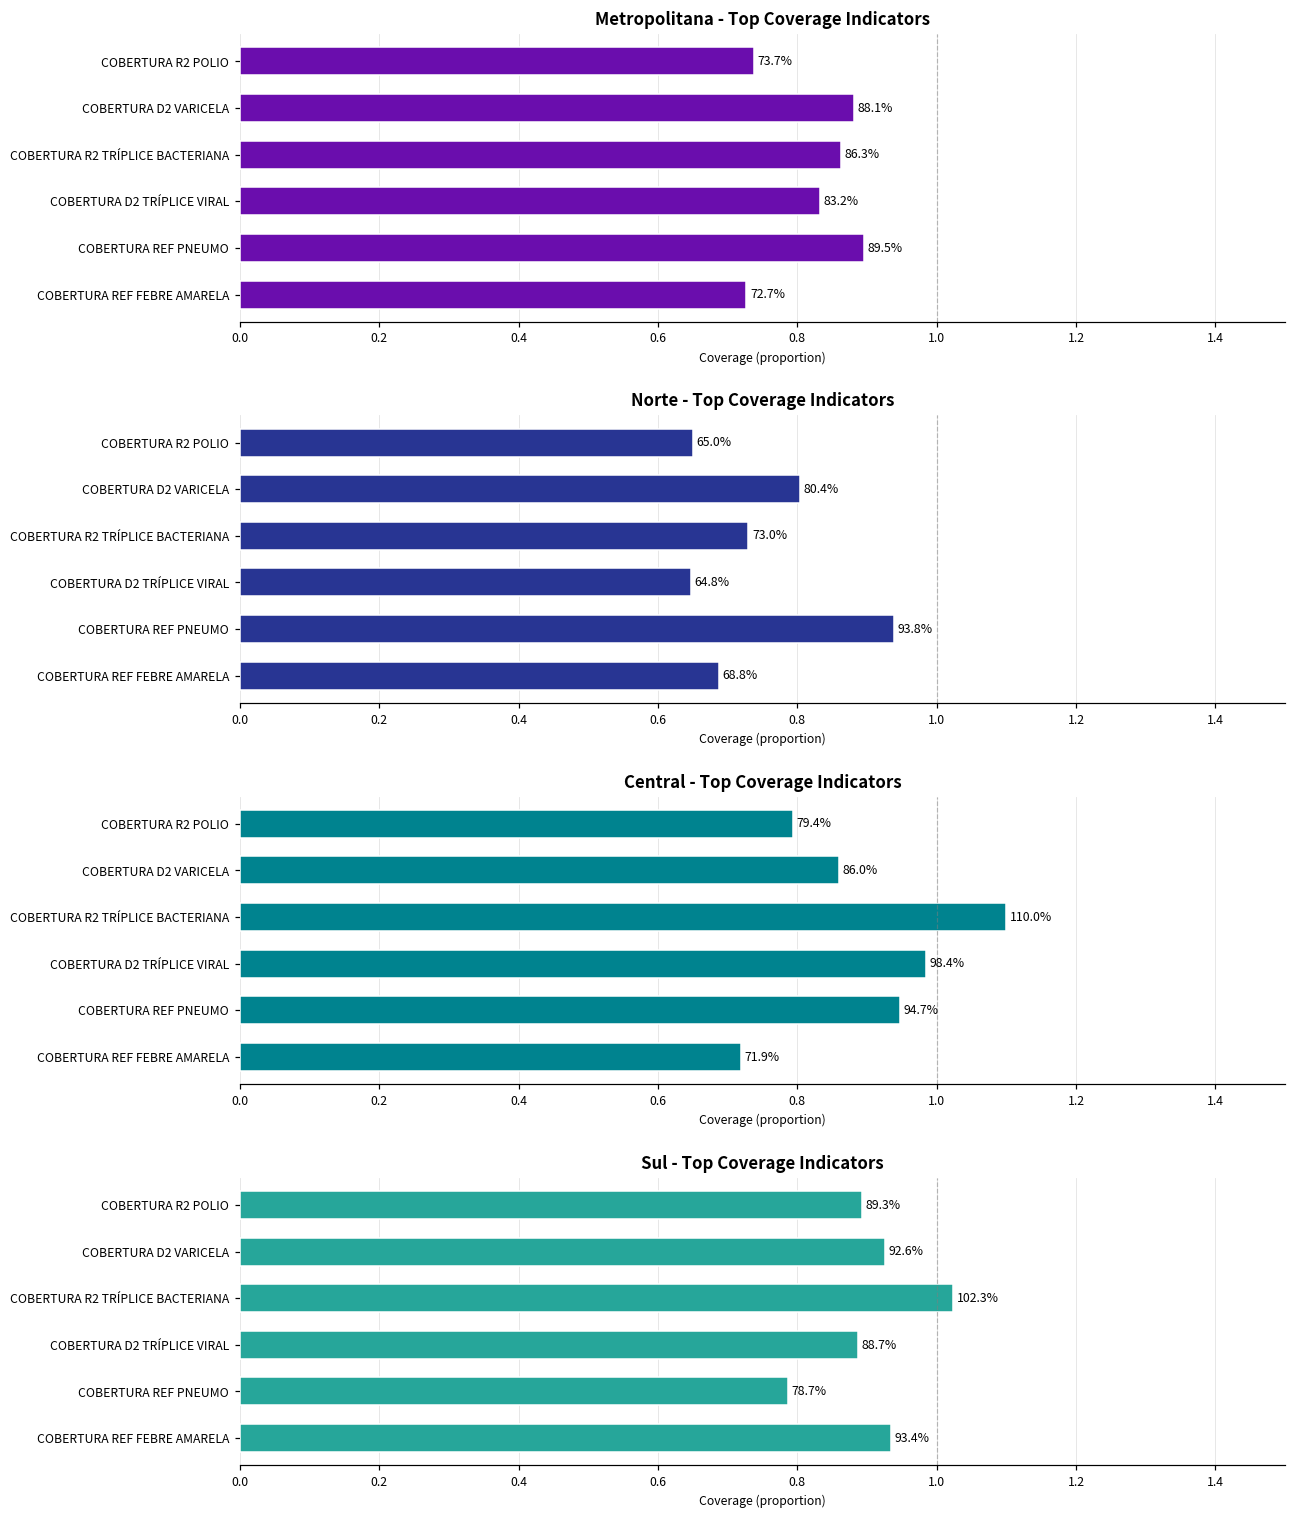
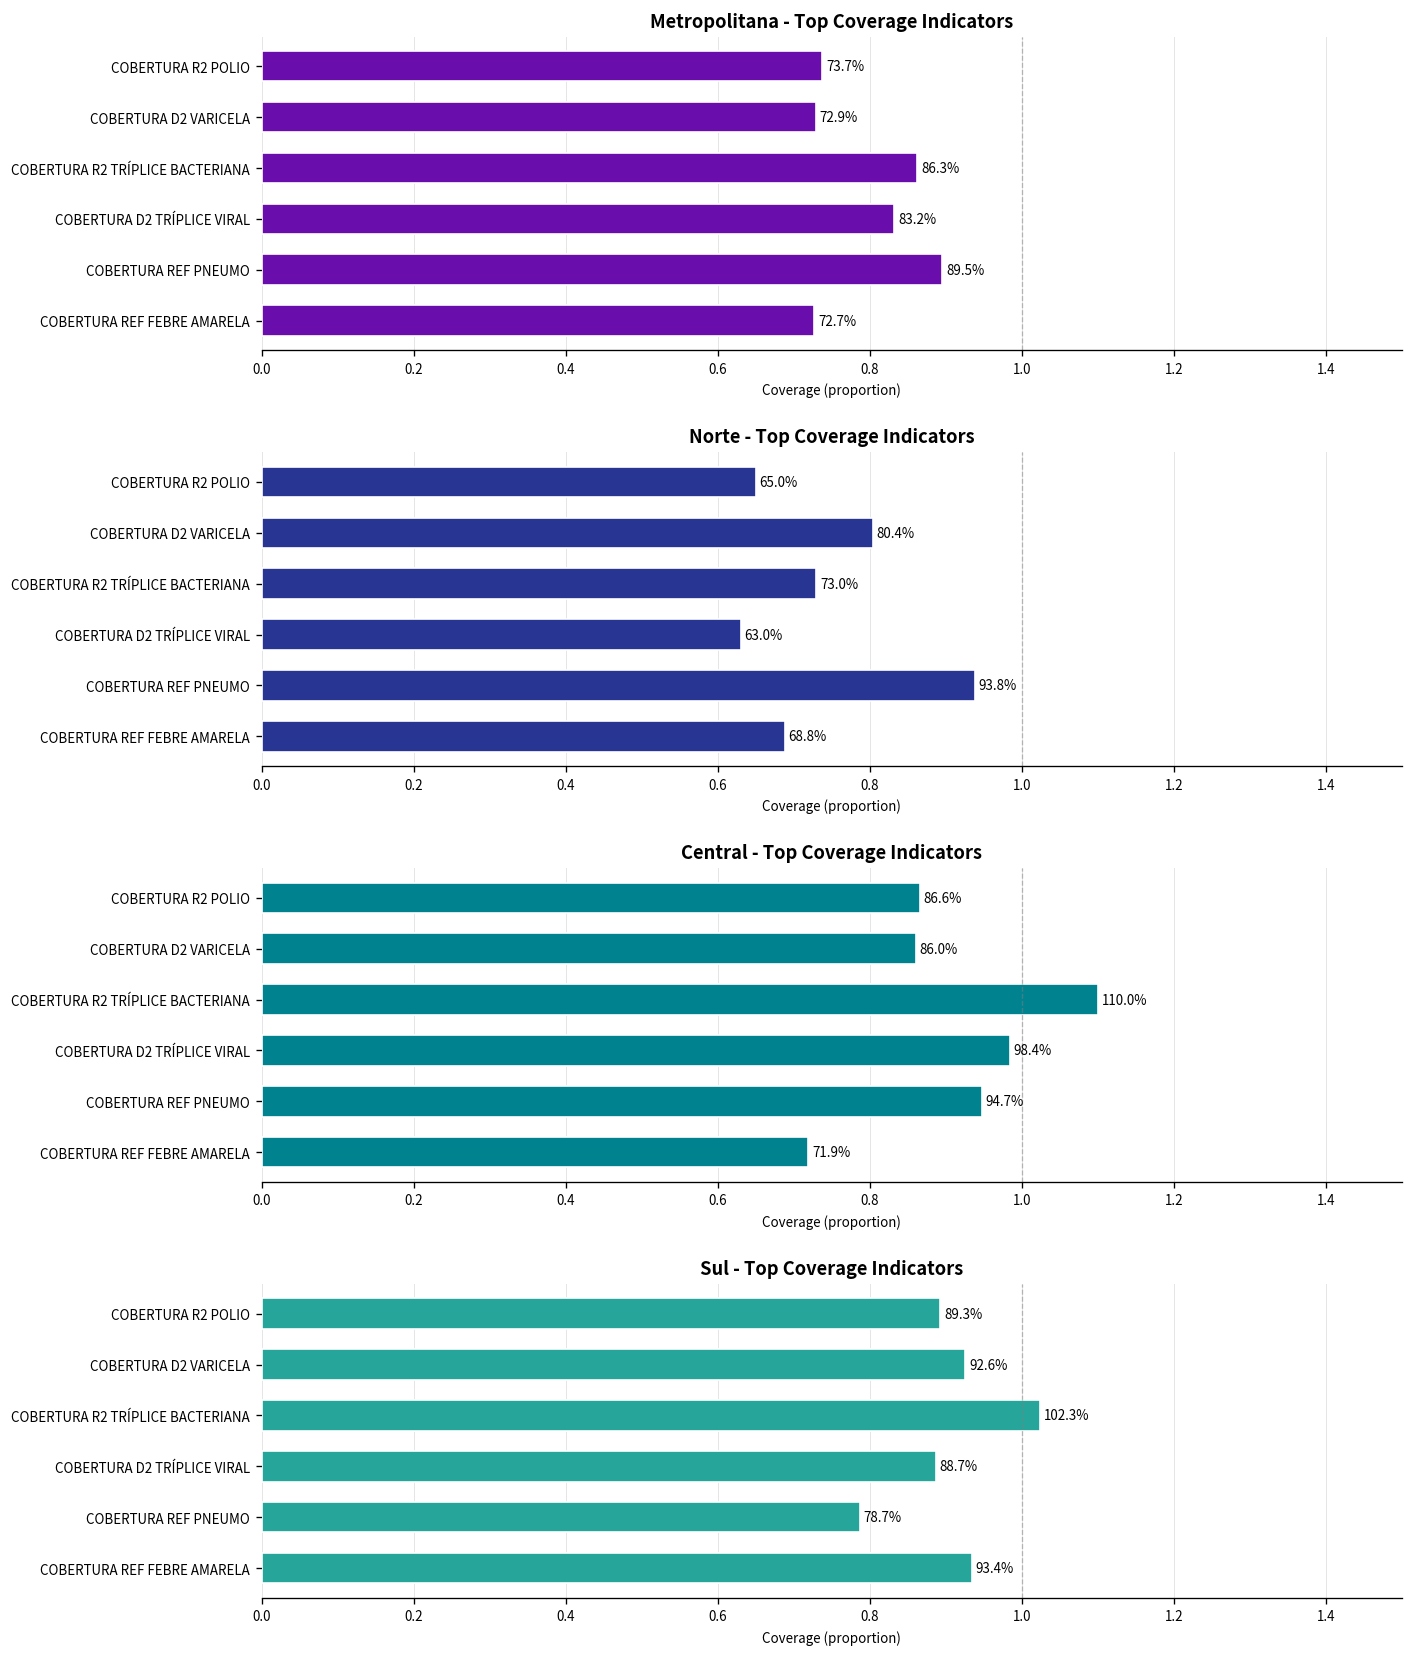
  {
    "Metropolitana - Top Coverage Indicators": {
      "COBERTURA R2 POLIO": "73.7%",
-     "COBERTURA D2 VARICELA": "88.1%",
+     "COBERTURA D2 VARICELA": "72.9%",
      "COBERTURA R2 TRÍPLICE BACTERIANA": "86.3%",
      "COBERTURA D2 TRÍPLICE VIRAL": "83.2%",
      "COBERTURA REF PNEUMO": "89.5%",
      "COBERTURA REF FEBRE AMARELA": "72.7%"
    },
    "Norte - Top Coverage Indicators": {
      "COBERTURA R2 POLIO": "65.0%",
      "COBERTURA D2 VARICELA": "80.4%",
      "COBERTURA R2 TRÍPLICE BACTERIANA": "73.0%",
-     "COBERTURA D2 TRÍPLICE VIRAL": "64.8%",
+     "COBERTURA D2 TRÍPLICE VIRAL": "63.0%",
      "COBERTURA REF PNEUMO": "93.8%",
      "COBERTURA REF FEBRE AMARELA": "68.8%"
    },
    "Central - Top Coverage Indicators": {
-     "COBERTURA R2 POLIO": "79.4%",
+     "COBERTURA R2 POLIO": "86.6%",
      "COBERTURA D2 VARICELA": "86.0%",
      "COBERTURA R2 TRÍPLICE BACTERIANA": "110.0%",
      "COBERTURA D2 TRÍPLICE VIRAL": "98.4%",
      "COBERTURA REF PNEUMO": "94.7%",
      "COBERTURA REF FEBRE AMARELA": "71.9%"
    },
    "Sul - Top Coverage Indicators": {
      "COBERTURA R2 POLIO": "89.3%",
      "COBERTURA D2 VARICELA": "92.6%",
      "COBERTURA R2 TRÍPLICE BACTERIANA": "102.3%",
      "COBERTURA D2 TRÍPLICE VIRAL": "88.7%",
      "COBERTURA REF PNEUMO": "78.7%",
      "COBERTURA REF FEBRE AMARELA": "93.4%"
    }
  }
